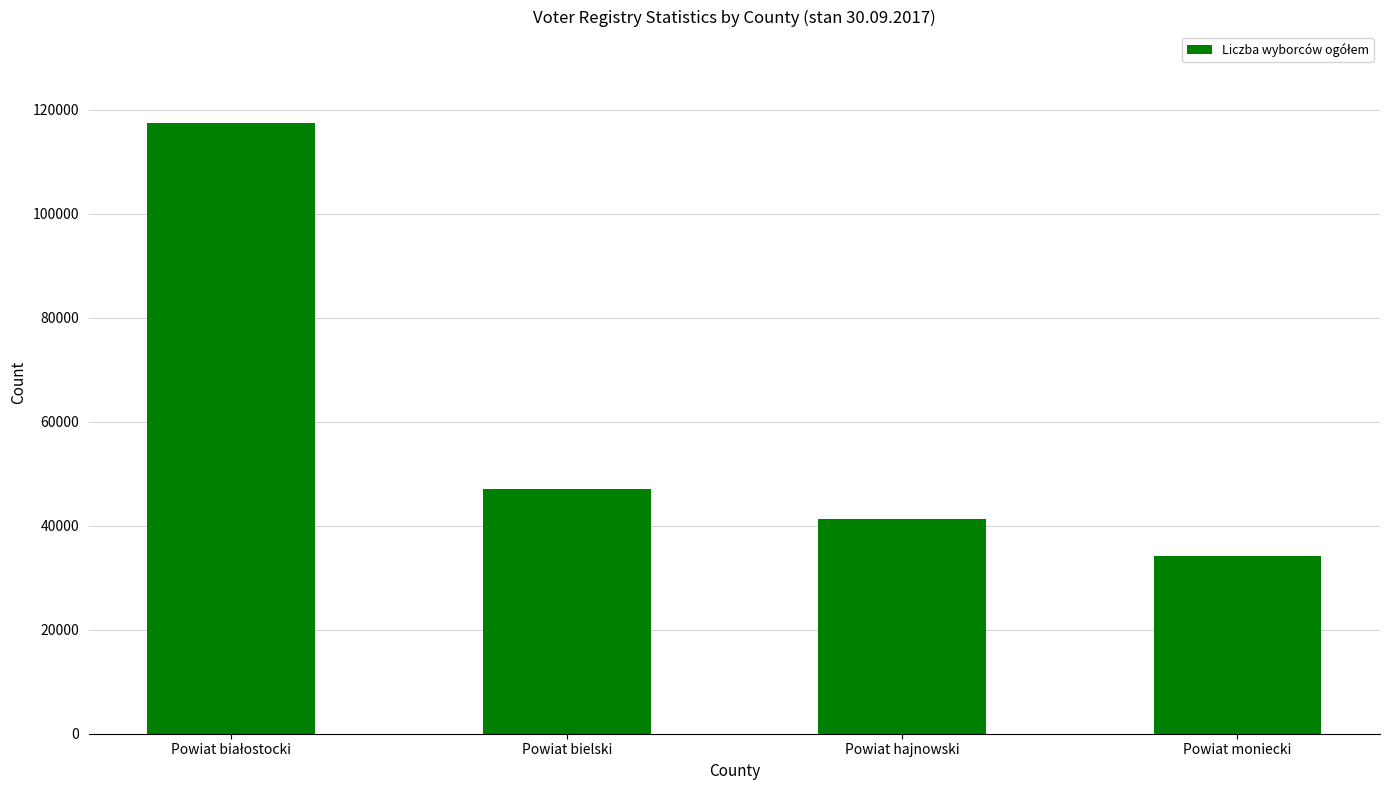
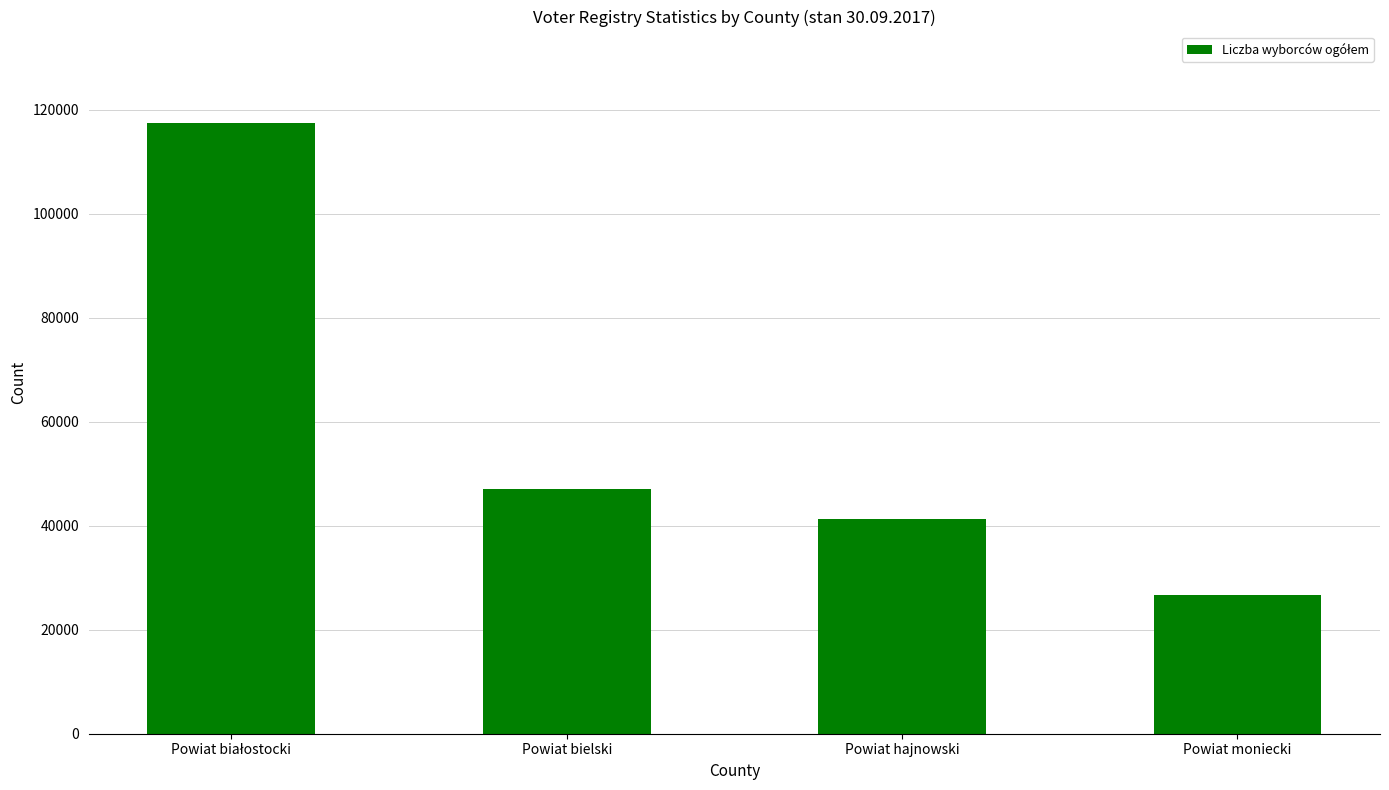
  {
    "Powiat białostocki": 117000,
    "Powiat bielski": 47000,
    "Powiat hajnowski": 41000,
-   "Powiat moniecki": 34000
+   "Powiat moniecki": 27000
  }
